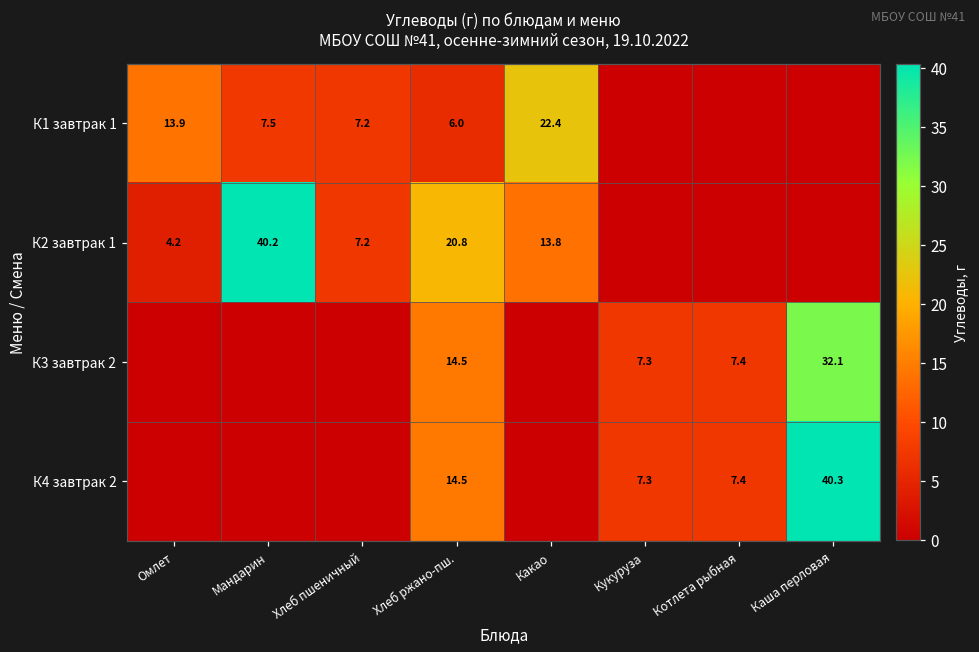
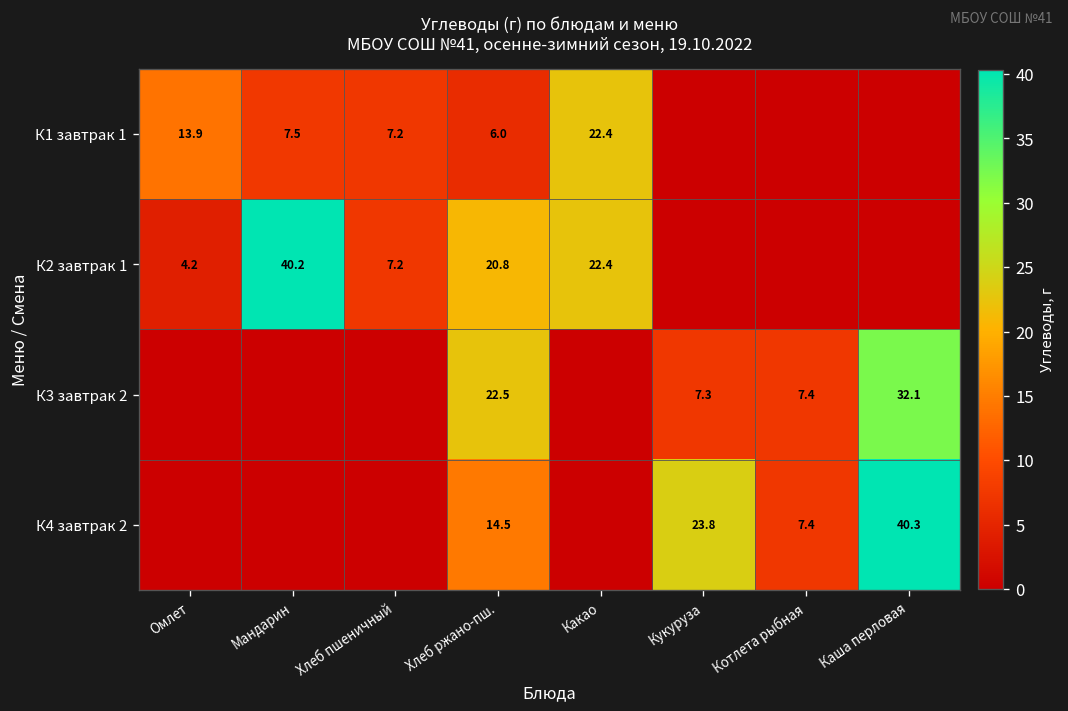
  {
    "К1 завтрак 1": {
      "Омлет": 13.9,
      "Мандарин": 7.5,
      "Хлеб пшеничный": 7.2,
      "Хлеб ржано-пш.": 6.0,
      "Какао": 22.4
    },
    "К2 завтрак 1": {
      "Омлет": 4.2,
      "Мандарин": 40.2,
      "Хлеб пшеничный": 7.2,
      "Хлеб ржано-пш.": 20.8,
-     "Какао": 13.8
+     "Какао": 22.4
    },
    "К3 завтрак 2": {
-     "Хлеб ржано-пш.": 14.5,
+     "Хлеб ржано-пш.": 22.5,
      "Кукуруза": 7.3,
      "Котлета рыбная": 7.4,
      "Каша перловая": 32.1
    },
    "К4 завтрак 2": {
      "Хлеб ржано-пш.": 14.5,
-     "Кукуруза": 7.3,
+     "Кукуруза": 23.8,
      "Котлета рыбная": 7.4,
      "Каша перловая": 40.3
    }
  }
